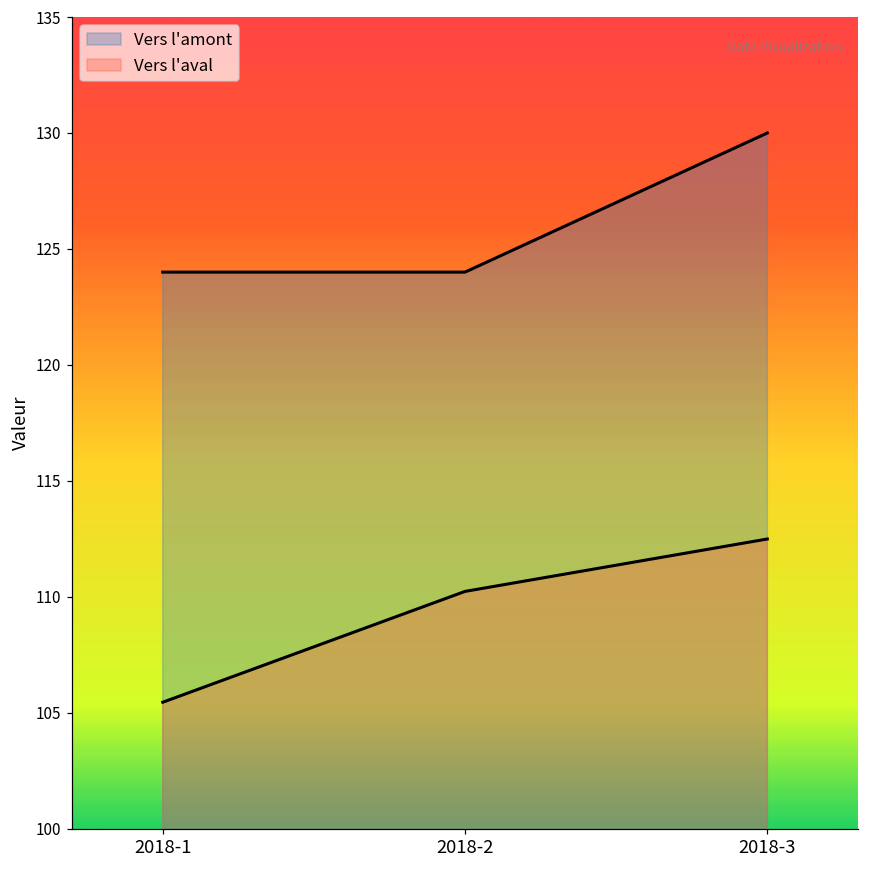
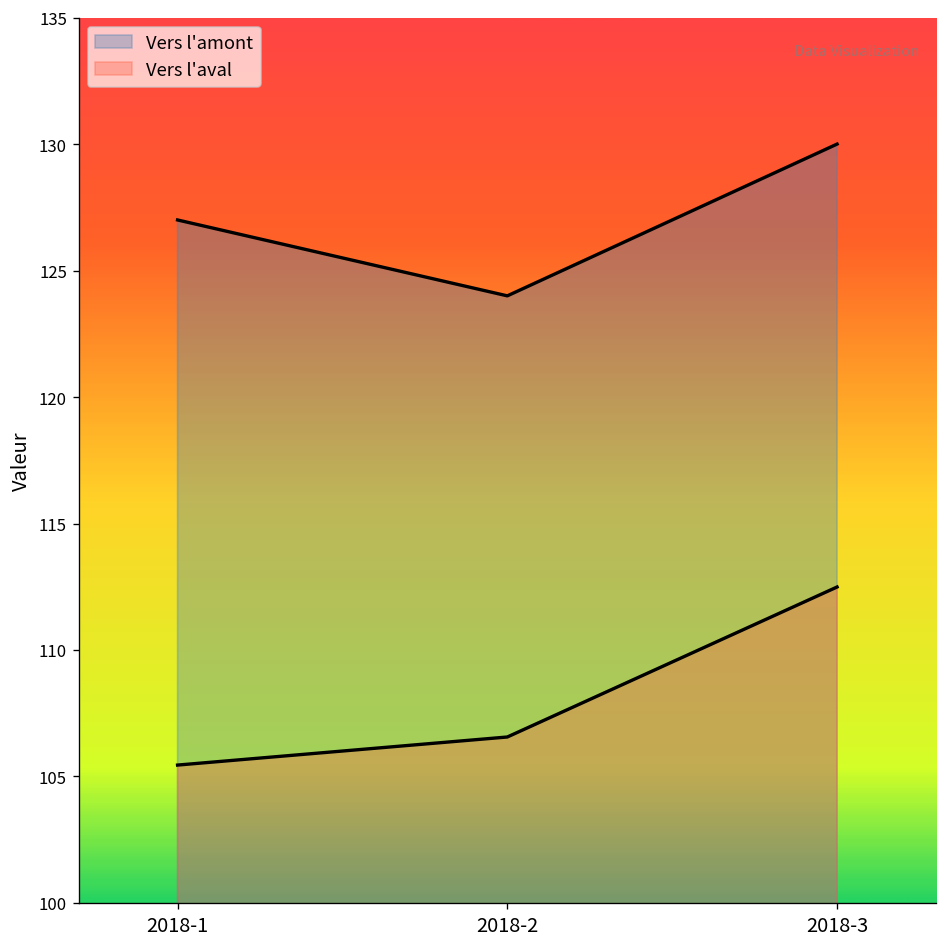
  {
    "Vers l'amont": {
-     "2018-1": 124,
+     "2018-1": 127,
      "2018-2": 124,
      "2018-3": 130
    },
    "Vers l'aval": {
      "2018-1": 105.5,
-     "2018-2": 110.2,
+     "2018-2": 106.6,
      "2018-3": 112.5
    }
  }
